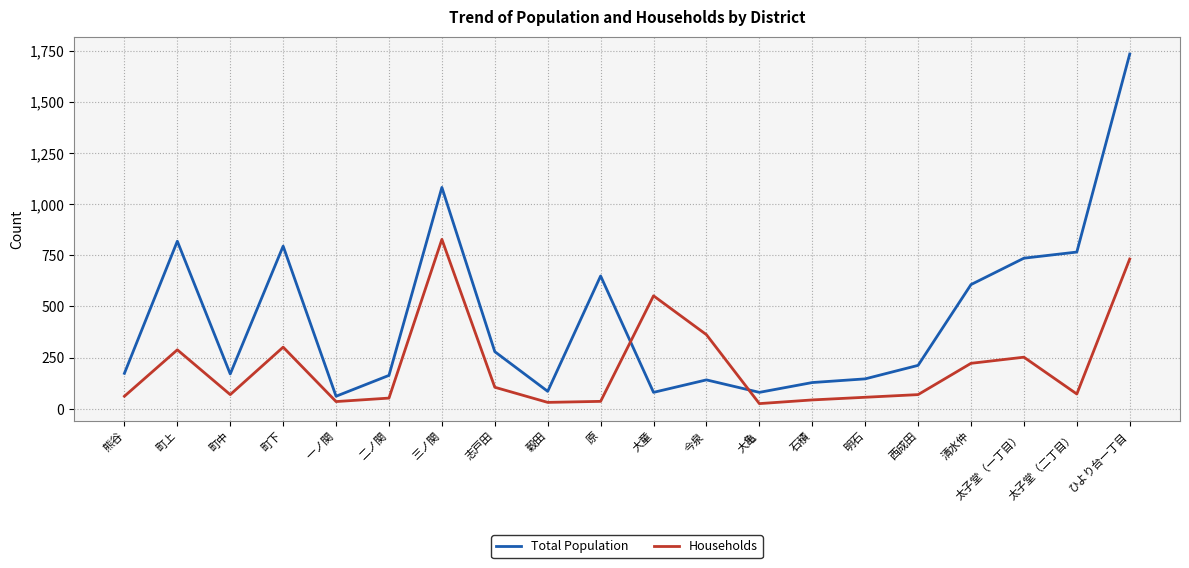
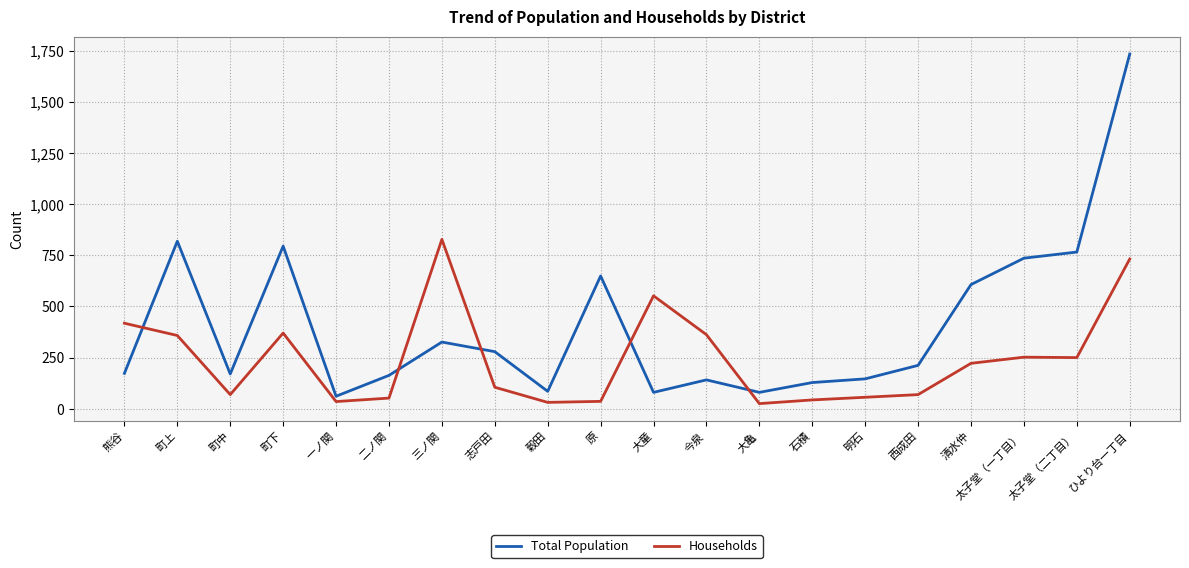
  {
    "Total Population": {
      "熊谷": "170",
      "町上": "820",
      "町中": "170",
      "町下": "800",
      "一ノ関": "60",
      "二ノ関": "160",
-     "三ノ関": "1,080",
+     "三ノ関": "330",
      "志戸田": "280",
      "穀田": "90",
      "原": "650",
      "大童": "80",
      "今泉": "140",
      "大亀": "80",
      "石積": "130",
      "明石": "150",
      "西成田": "210",
      "清水仲": "610",
      "太子堂（一丁目）": "740",
      "太子堂（二丁目）": "770",
      "ひより台一丁目": "1,730"
    },
    "Households": {
-     "熊谷": "60",
-     "町上": "290",
+     "熊谷": "420",
+     "町上": "360",
      "町中": "70",
-     "町下": "300",
+     "町下": "370",
      "一ノ関": "40",
      "二ノ関": "50",
      "三ノ関": "830",
      "志戸田": "110",
      "穀田": "30",
      "原": "40",
      "大童": "550",
      "今泉": "360",
      "大亀": "30",
      "石積": "40",
      "明石": "60",
      "西成田": "70",
      "清水仲": "220",
      "太子堂（一丁目）": "250",
-     "太子堂（二丁目）": "70",
+     "太子堂（二丁目）": "250",
      "ひより台一丁目": "730"
    }
  }
